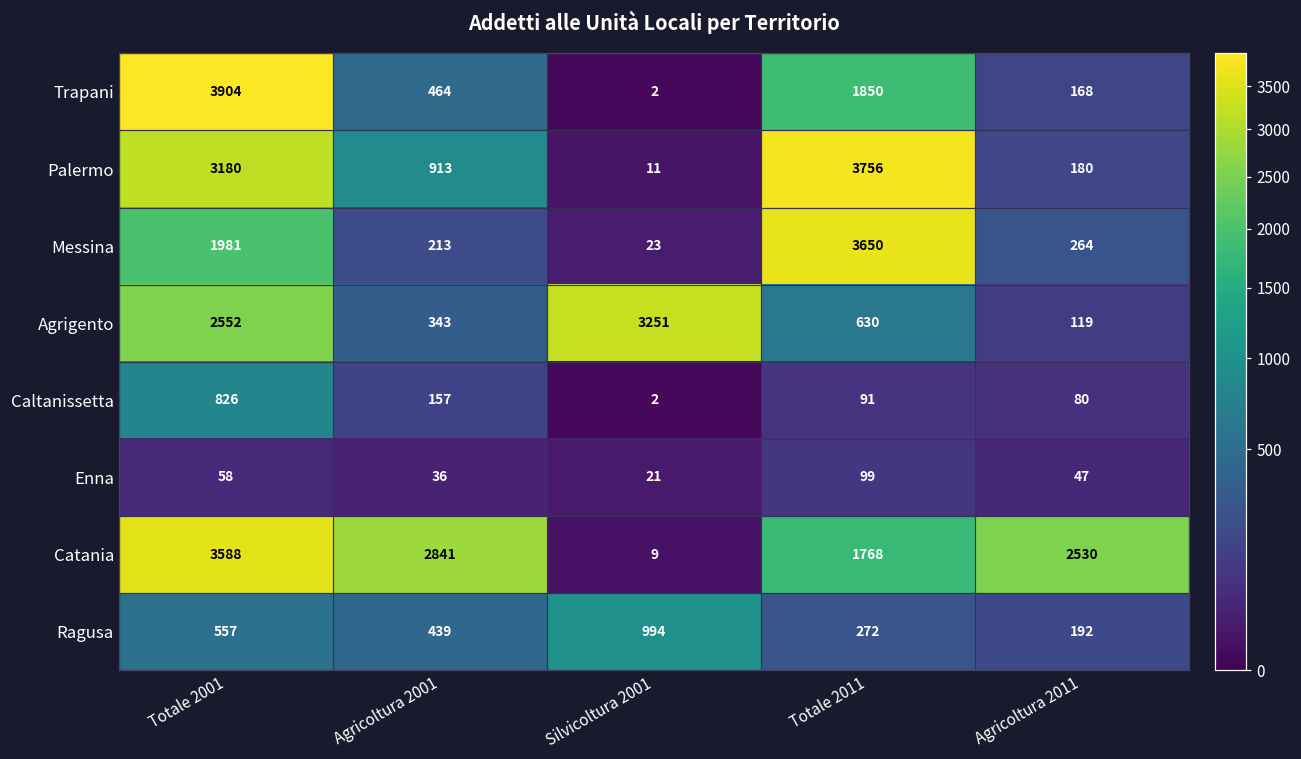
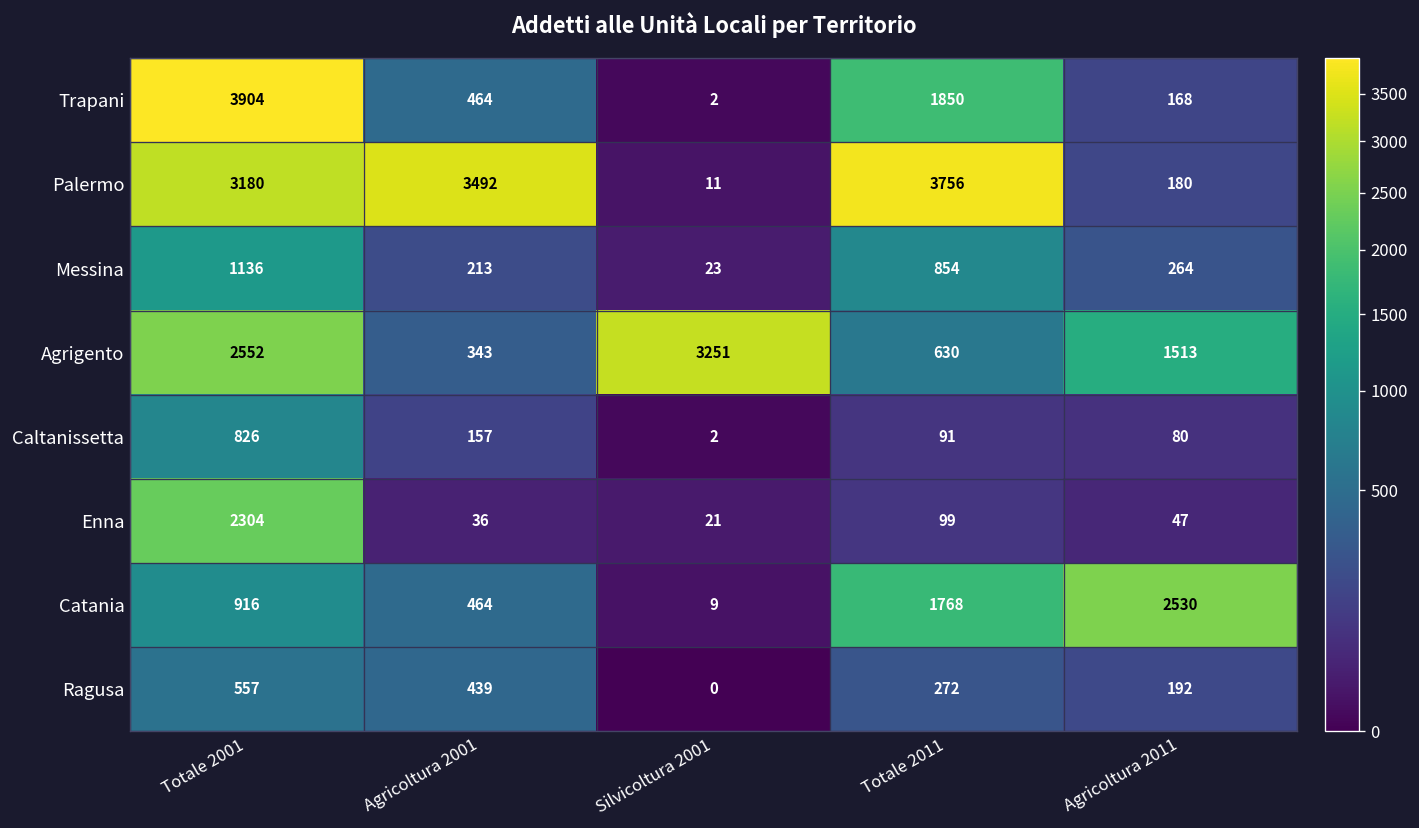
  {
    "Trapani": {
      "Totale 2001": 3904,
      "Agricoltura 2001": 464,
      "Silvicoltura 2001": 2,
      "Totale 2011": 1850,
      "Agricoltura 2011": 168
    },
    "Palermo": {
      "Totale 2001": 3180,
-     "Agricoltura 2001": 913,
+     "Agricoltura 2001": 3492,
      "Silvicoltura 2001": 11,
      "Totale 2011": 3756,
      "Agricoltura 2011": 180
    },
    "Messina": {
-     "Totale 2001": 1981,
+     "Totale 2001": 1136,
      "Agricoltura 2001": 213,
      "Silvicoltura 2001": 23,
-     "Totale 2011": 3650,
+     "Totale 2011": 854,
      "Agricoltura 2011": 264
    },
    "Agrigento": {
      "Totale 2001": 2552,
      "Agricoltura 2001": 343,
      "Silvicoltura 2001": 3251,
      "Totale 2011": 630,
-     "Agricoltura 2011": 119
+     "Agricoltura 2011": 1513
    },
    "Caltanissetta": {
      "Totale 2001": 826,
      "Agricoltura 2001": 157,
      "Silvicoltura 2001": 2,
      "Totale 2011": 91,
      "Agricoltura 2011": 80
    },
    "Enna": {
-     "Totale 2001": 58,
+     "Totale 2001": 2304,
      "Agricoltura 2001": 36,
      "Silvicoltura 2001": 21,
      "Totale 2011": 99,
      "Agricoltura 2011": 47
    },
    "Catania": {
-     "Totale 2001": 3588,
-     "Agricoltura 2001": 2841,
+     "Totale 2001": 916,
+     "Agricoltura 2001": 464,
      "Silvicoltura 2001": 9,
      "Totale 2011": 1768,
      "Agricoltura 2011": 2530
    },
    "Ragusa": {
      "Totale 2001": 557,
      "Agricoltura 2001": 439,
-     "Silvicoltura 2001": 994,
+     "Silvicoltura 2001": 0,
      "Totale 2011": 272,
      "Agricoltura 2011": 192
    }
  }
